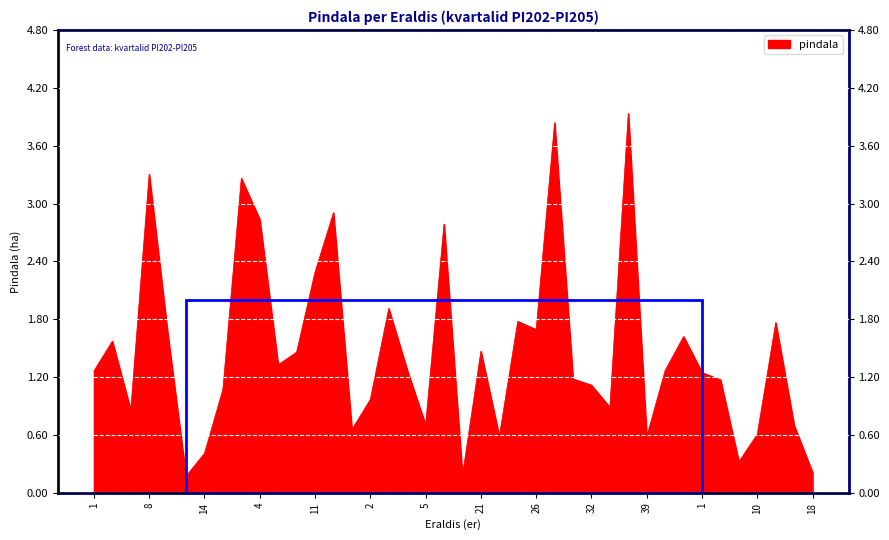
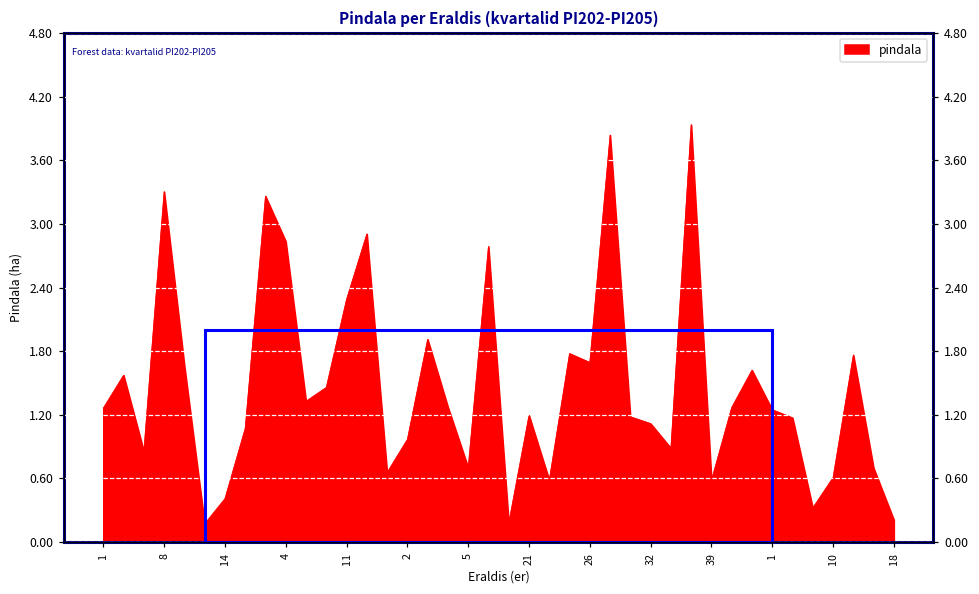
  {
-   "21": 1.5,
+   "21": 1.2,
    "39": 0.6,
    "18": 0.2
  }
